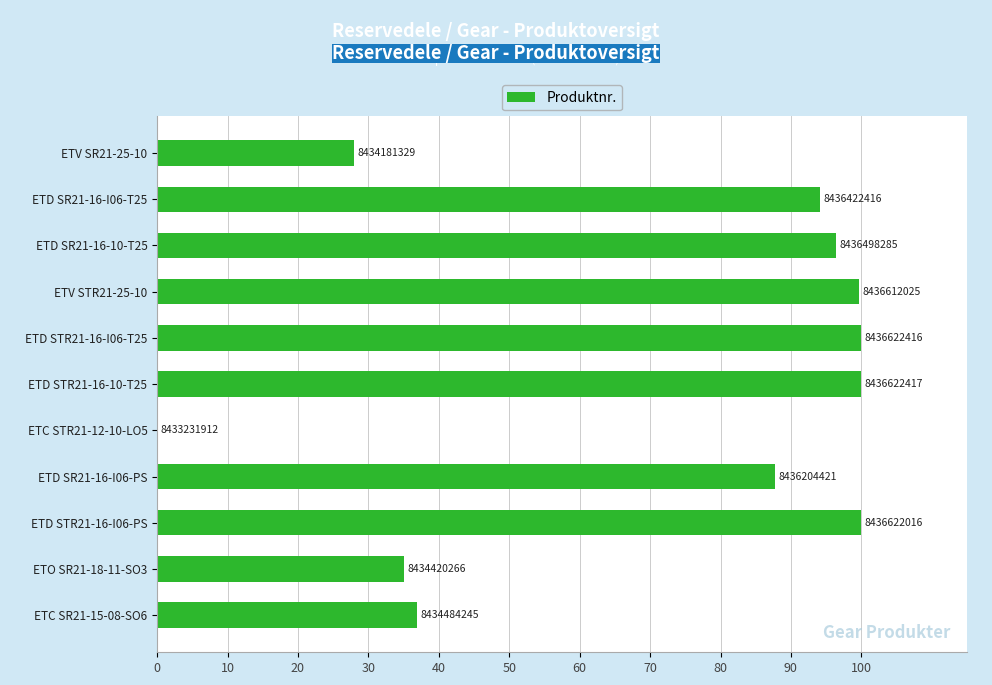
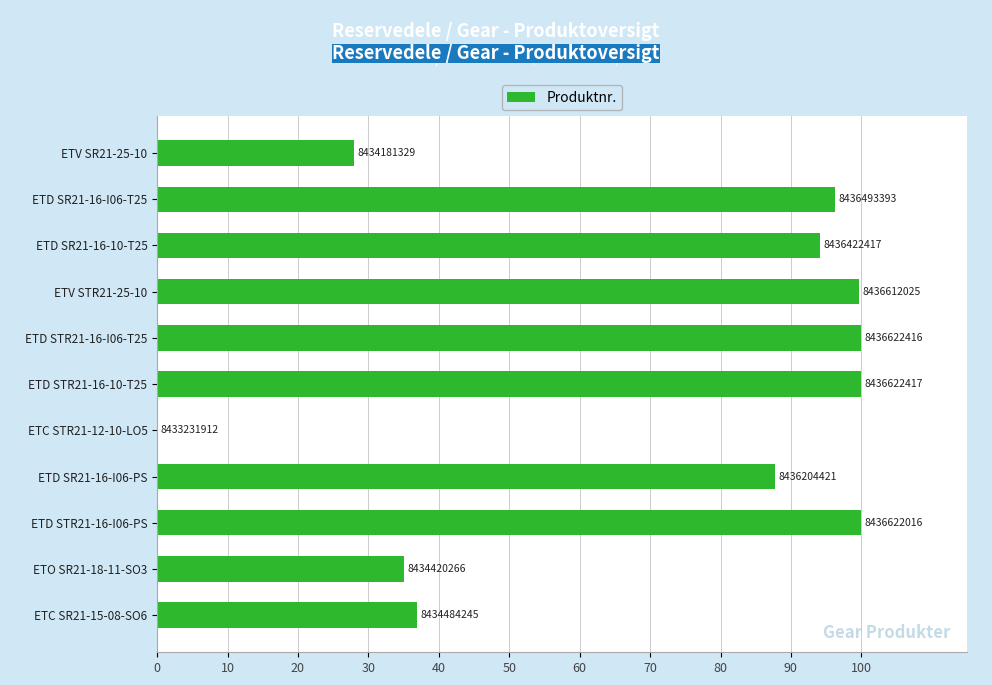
  {
-   "ETD SR21-16-I06-T25": 8436422416,
-   "ETD SR21-16-10-T25": 8436498285
+   "ETD SR21-16-I06-T25": 8436493393,
+   "ETD SR21-16-10-T25": 8436422417
  }
